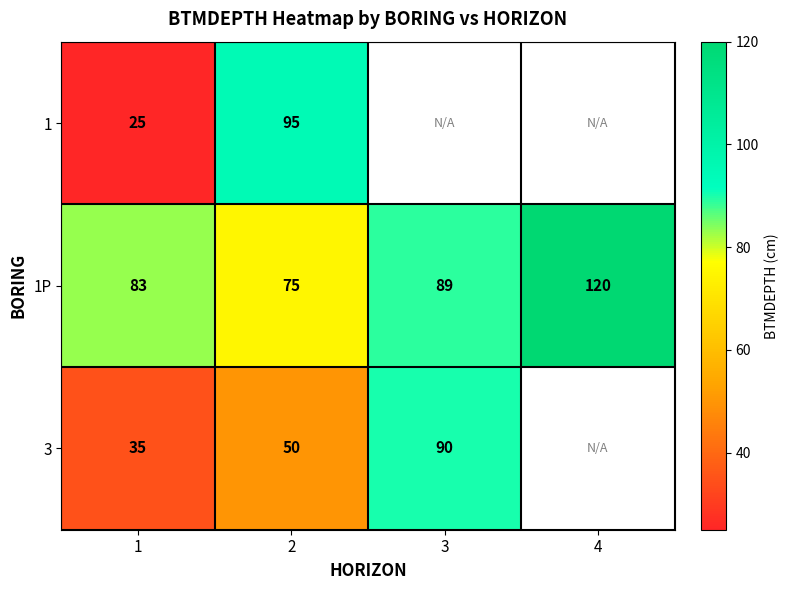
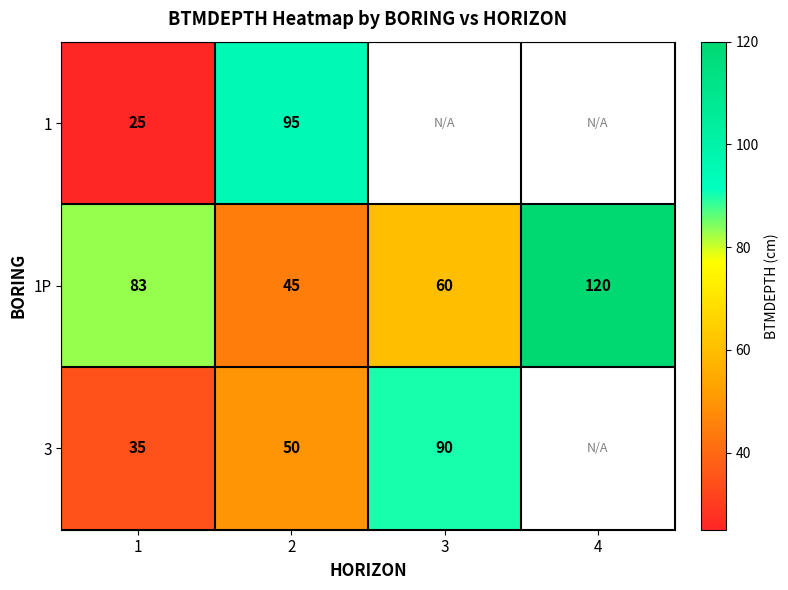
  {
    "1": {
      "1": 25,
      "2": 95
    },
    "1P": {
      "1": 83,
-     "2": 75,
-     "3": 89,
+     "2": 45,
+     "3": 60,
      "4": 120
    },
    "3": {
      "1": 35,
      "2": 50,
      "3": 90
    }
  }
